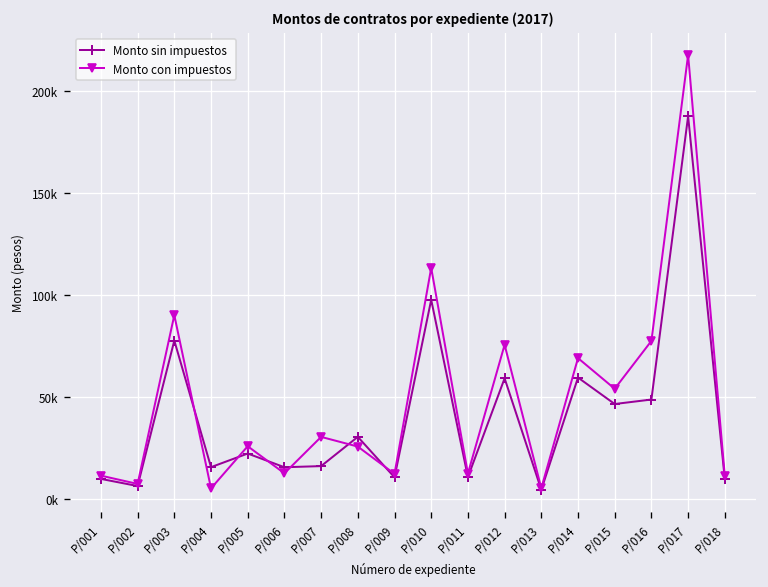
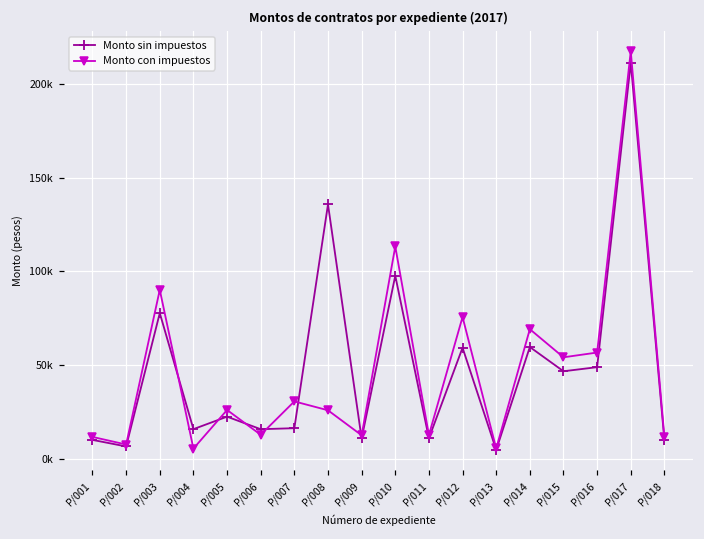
  {
    "Monto sin impuestos": {
      "P/001": 10000,
      "P/003": 78000,
      "P/004": 16000,
      "P/005": 22000,
      "P/006": 16000,
      "P/007": 16000,
-     "P/008": 31000,
+     "P/008": 136000,
      "P/009": 11000,
      "P/010": 98000,
      "P/011": 11000,
      "P/012": 59000,
      "P/014": 60000,
      "P/015": 47000,
      "P/016": 49000,
-     "P/017": 188000,
+     "P/017": 211000,
      "P/018": 10000
    },
    "Monto con impuestos": {
      "P/001": 12000,
      "P/003": 90000,
      "P/004": 5000,
      "P/005": 26000,
      "P/006": 13000,
      "P/007": 31000,
      "P/008": 26000,
      "P/009": 12000,
      "P/010": 113000,
      "P/011": 13000,
      "P/012": 76000,
      "P/014": 69000,
      "P/015": 54000,
-     "P/016": 77000,
+     "P/016": 57000,
      "P/017": 218000,
      "P/018": 11000
    }
  }
